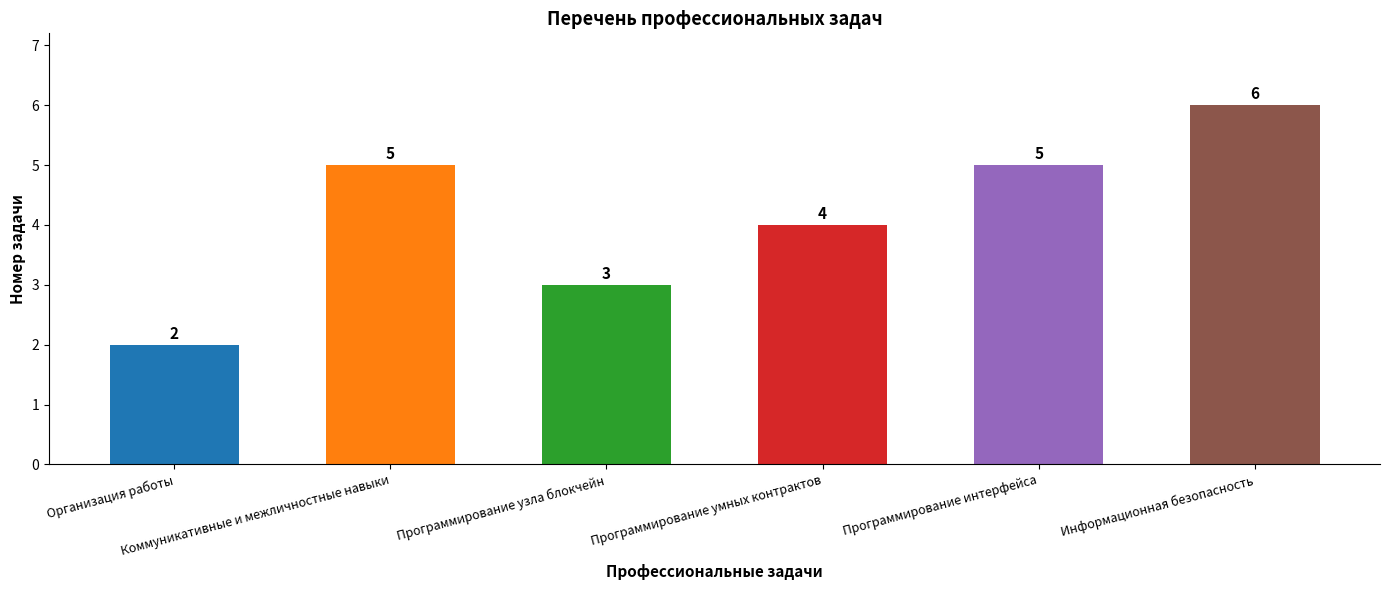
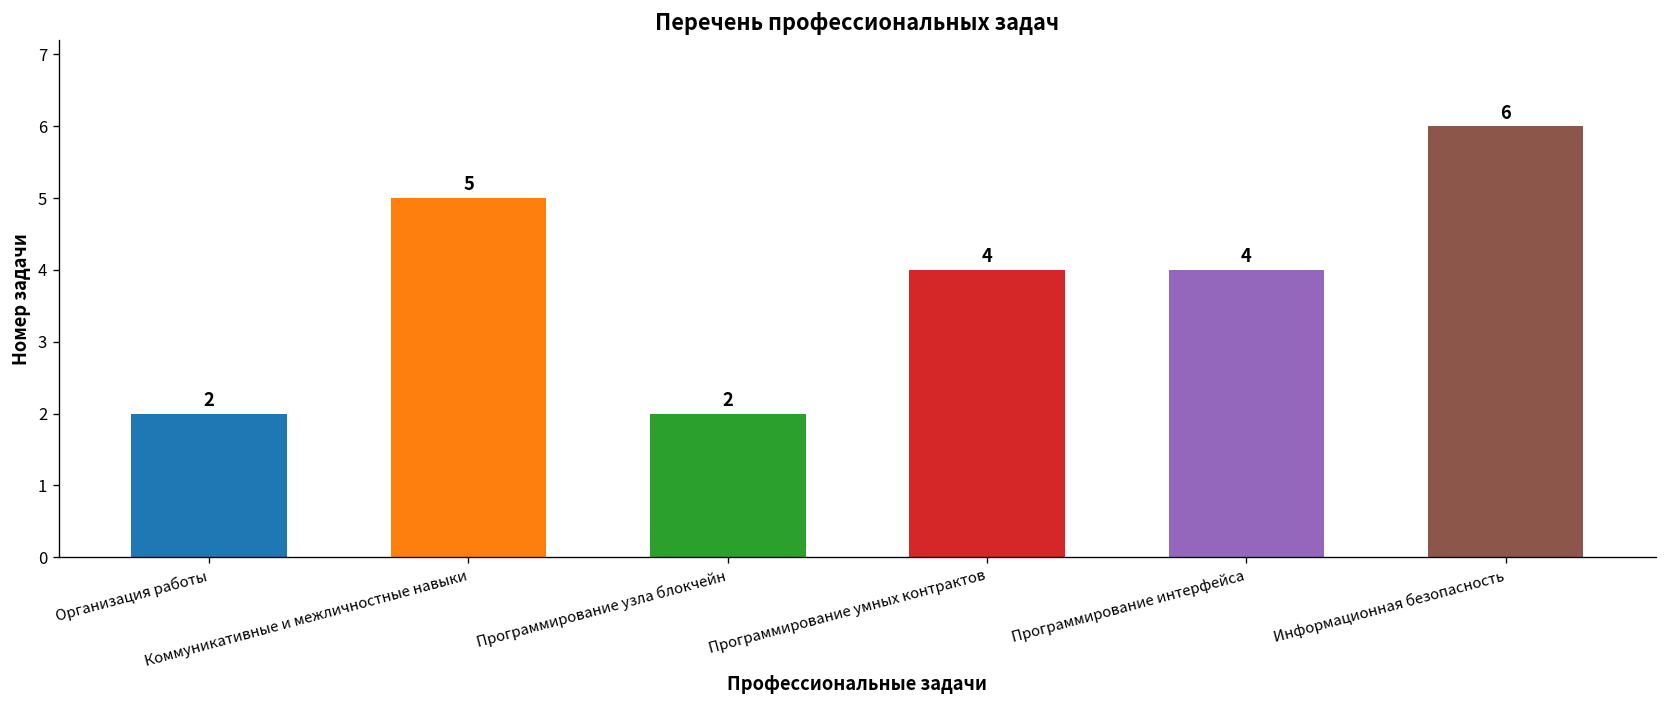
  {
    "Организация работы": 2,
    "Коммуникативные и межличностные навыки": 5,
-   "Программирование узла блокчейн": 3,
+   "Программирование узла блокчейн": 2,
    "Программирование умных контрактов": 4,
-   "Программирование интерфейса": 5,
+   "Программирование интерфейса": 4,
    "Информационная безопасность": 6
  }
